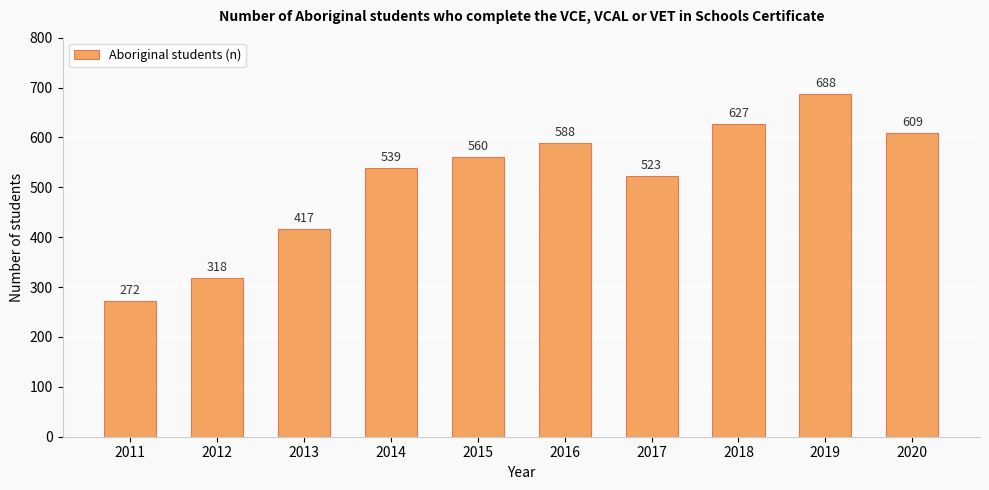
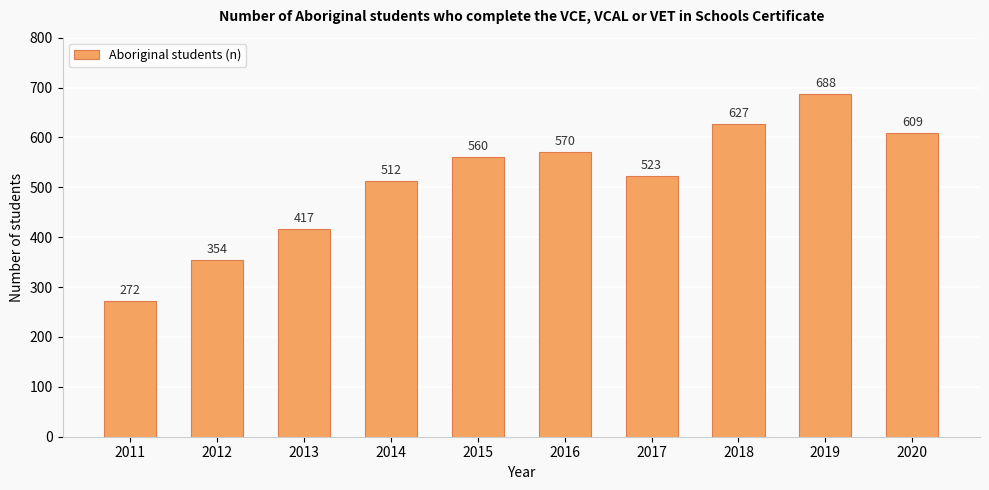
  {
    "2011": 272,
-   "2012": 318,
+   "2012": 354,
    "2013": 417,
-   "2014": 539,
+   "2014": 512,
    "2015": 560,
-   "2016": 588,
+   "2016": 570,
    "2017": 523,
    "2018": 627,
    "2019": 688,
    "2020": 609
  }
